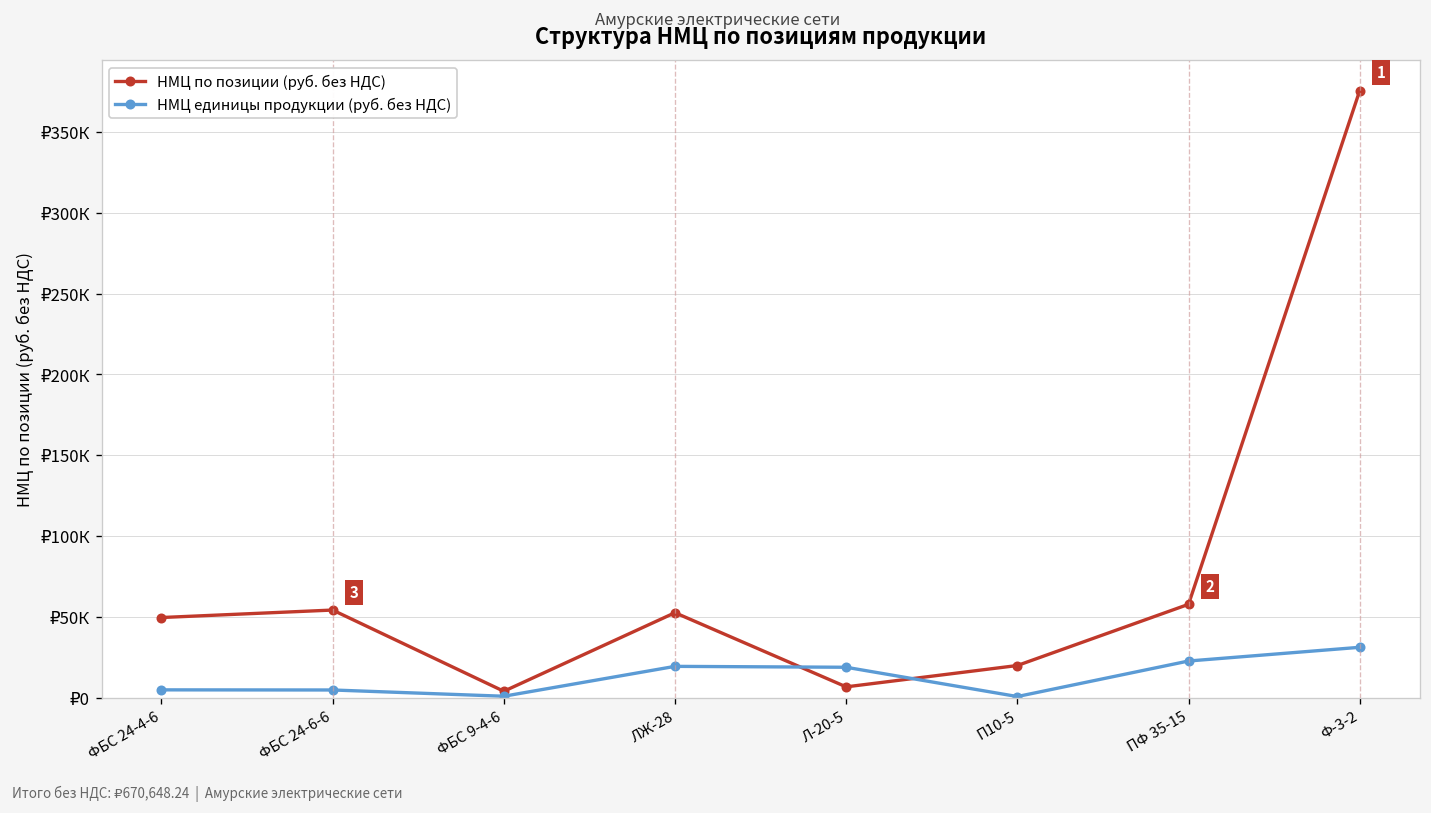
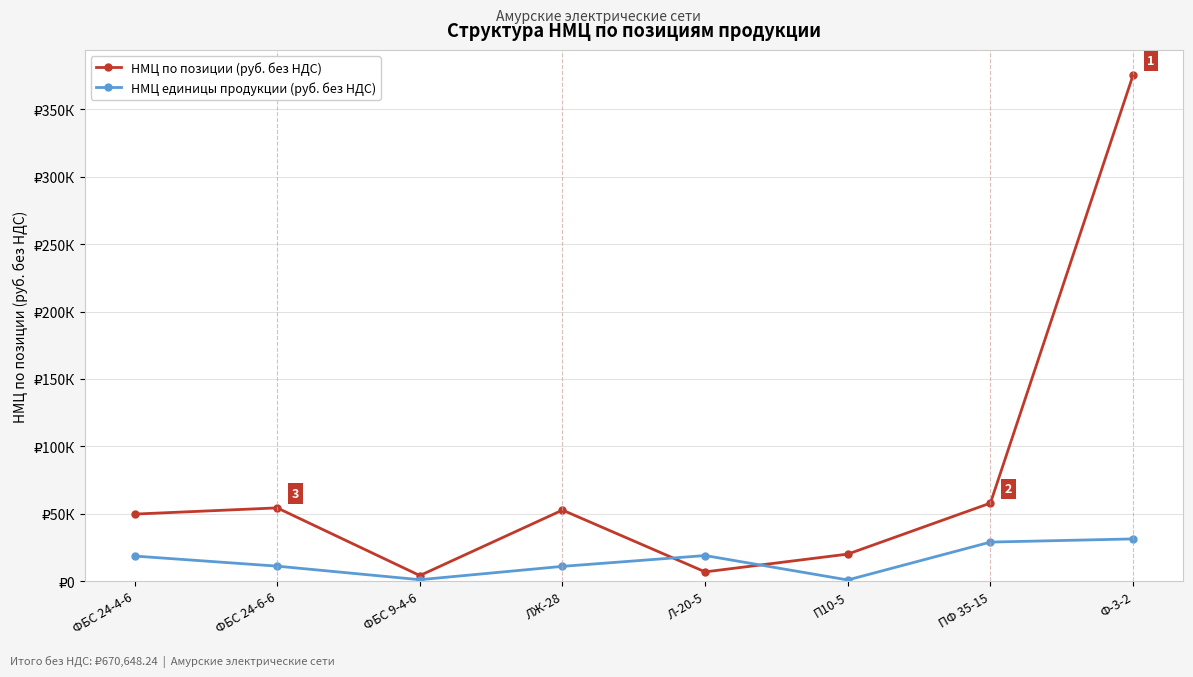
  {
    "НМЦ по позиции (руб. без НДС)": {
      "ФБС 24-4-6": "₽50К",
      "ФБС 9-4-6": "₽4К",
      "ЛЖ-28": "₽53К",
      "Л-20-5": "₽7К",
      "П10-5": "₽20К"
    },
    "НМЦ единицы продукции (руб. без НДС)": {
-     "ФБС 24-4-6": "₽5К",
-     "ФБС 24-6-6": "₽5К",
+     "ФБС 24-4-6": "₽19К",
+     "ФБС 24-6-6": "₽11К",
      "ФБС 9-4-6": "₽1К",
-     "ЛЖ-28": "₽20К",
+     "ЛЖ-28": "₽11К",
      "Л-20-5": "₽19К",
      "П10-5": "₽1К",
-     "ПФ 35-15": "₽23К",
+     "ПФ 35-15": "₽29К",
      "Ф-3-2": "₽31К"
    }
  }
